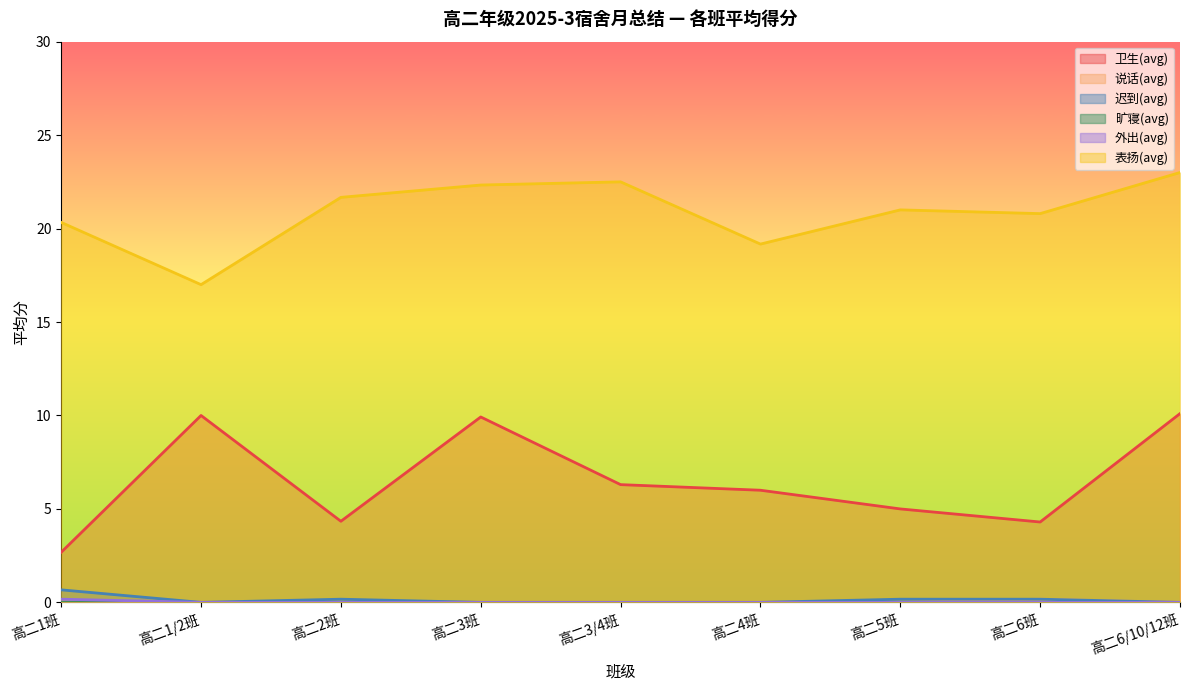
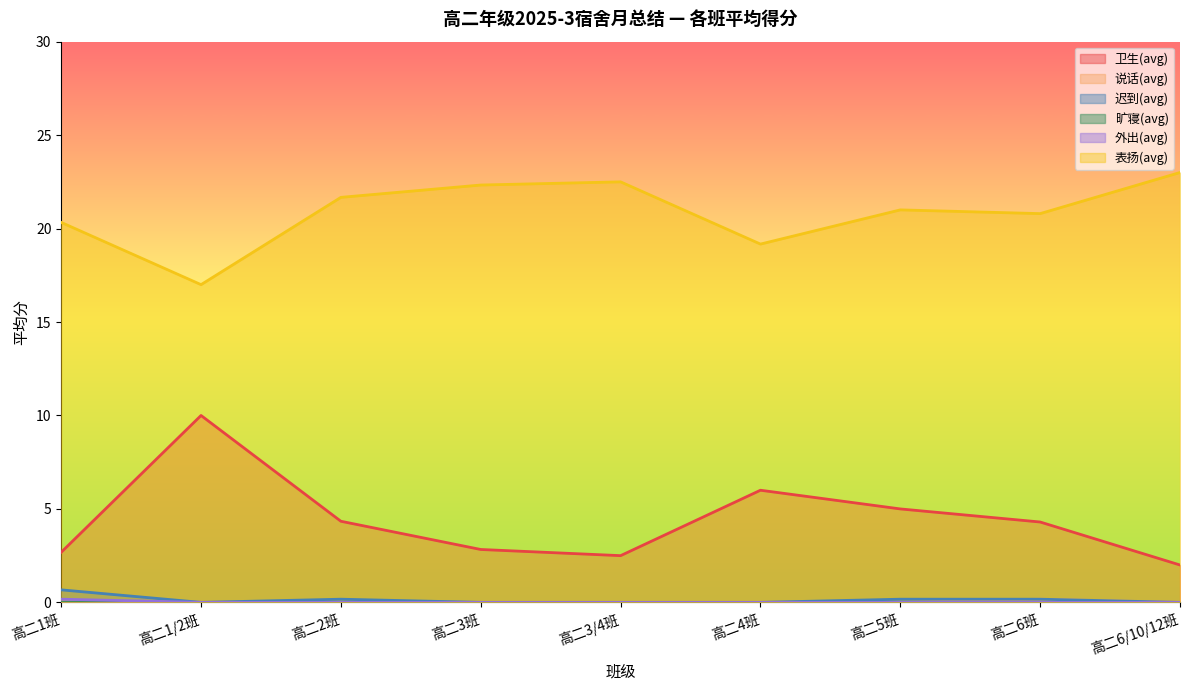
  {
    "卫生(avg)": {
      "高二1班": 2.7,
      "高二1/2班": 10.0,
      "高二2班": 4.3,
-     "高二3班": 9.9,
-     "高二3/4班": 6.3,
+     "高二3班": 2.8,
+     "高二3/4班": 2.5,
      "高二4班": 6.0,
      "高二5班": 5.0,
      "高二6班": 4.3,
-     "高二6/10/12班": 10.1
+     "高二6/10/12班": 2.0
    }
  }
